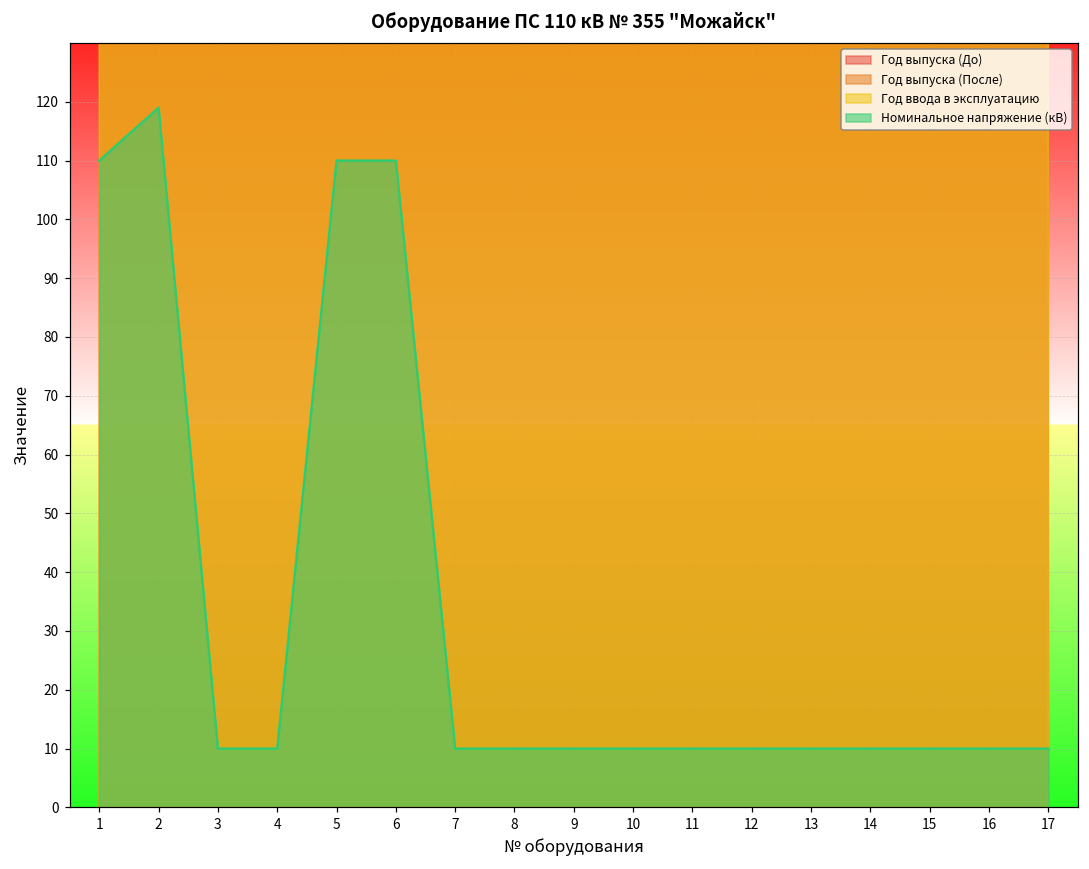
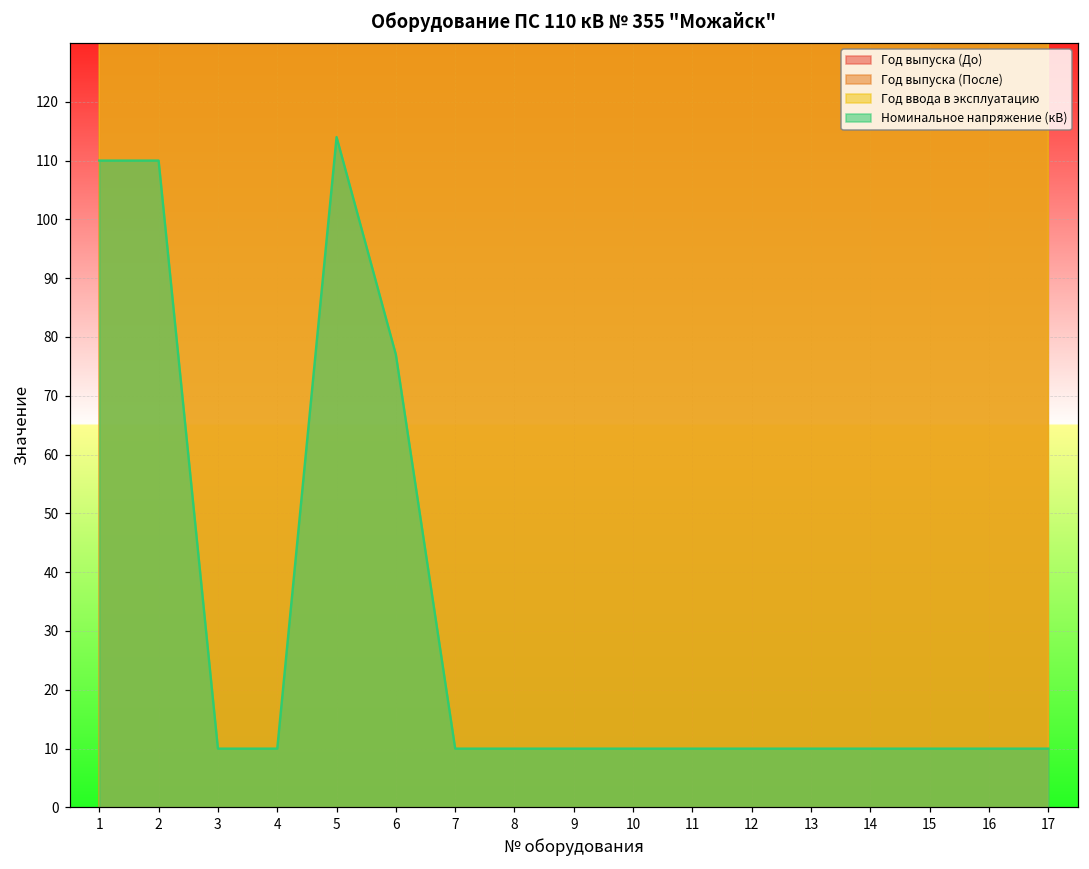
  {
    "Номинальное напряжение (кВ)": {
      "1": 110,
-     "2": 119,
+     "2": 110,
      "3": 10,
      "4": 10,
-     "5": 110,
-     "6": 110,
+     "5": 114,
+     "6": 77,
      "7": 10,
      "8": 10,
      "9": 10,
      "10": 10,
      "11": 10,
      "12": 10,
      "13": 10,
      "14": 10,
      "15": 10,
      "16": 10,
      "17": 10
    }
  }
